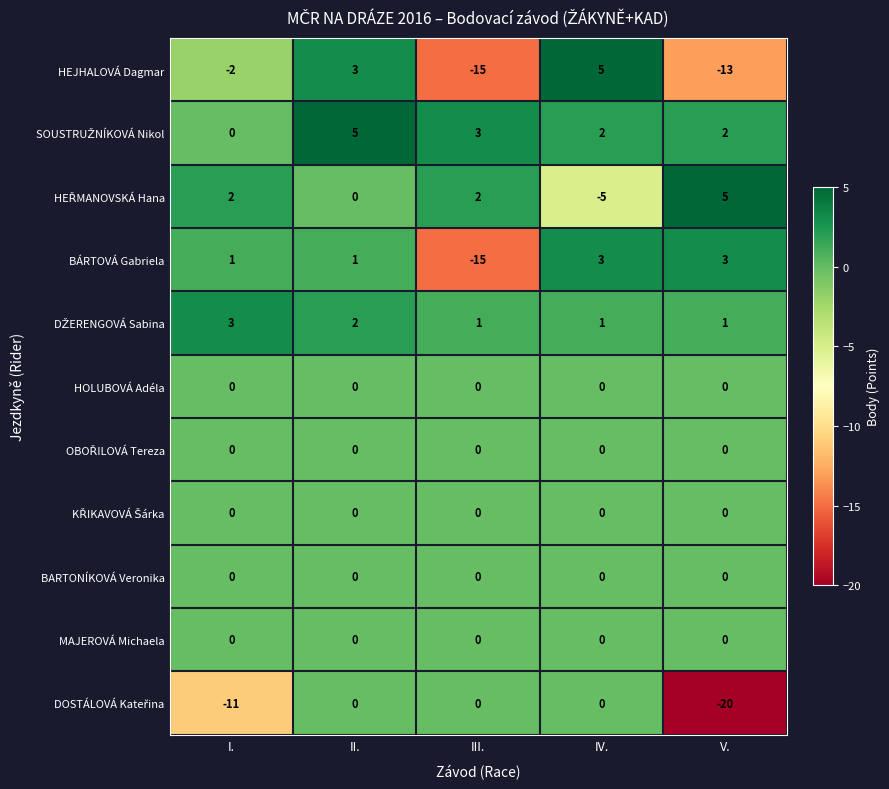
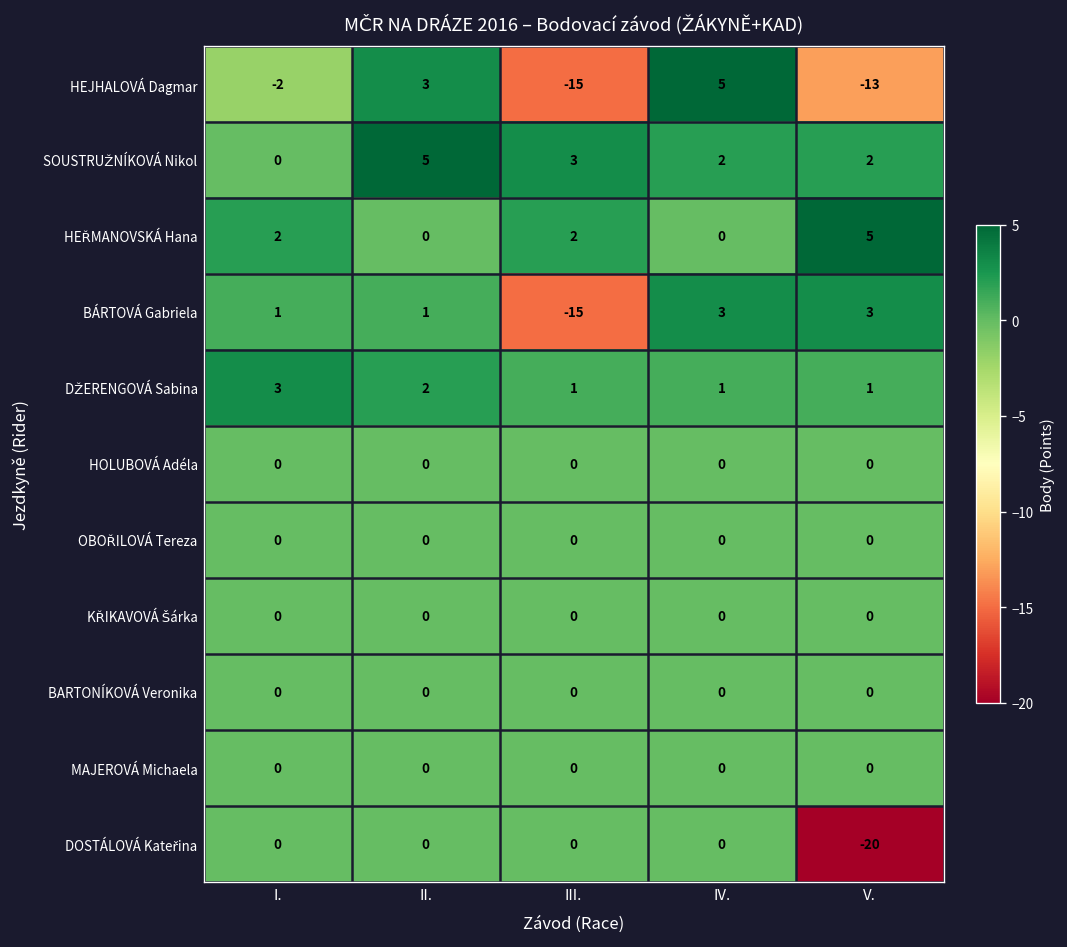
  {
    "HEJHALOVÁ Dagmar": {
      "I.": -2,
      "II.": 3,
      "III.": -15,
      "IV.": 5,
      "V.": -13
    },
    "SOUSTRUŽNÍKOVÁ Nikol": {
      "I.": 0,
      "II.": 5,
      "III.": 3,
      "IV.": 2,
      "V.": 2
    },
    "HEŘMANOVSKÁ Hana": {
      "I.": 2,
      "II.": 0,
      "III.": 2,
-     "IV.": -5,
+     "IV.": 0,
      "V.": 5
    },
    "BÁRTOVÁ Gabriela": {
      "I.": 1,
      "II.": 1,
      "III.": -15,
      "IV.": 3,
      "V.": 3
    },
    "DŽERENGOVÁ Sabina": {
      "I.": 3,
      "II.": 2,
      "III.": 1,
      "IV.": 1,
      "V.": 1
    },
    "HOLUBOVÁ Adéla": {
      "I.": 0,
      "II.": 0,
      "III.": 0,
      "IV.": 0,
      "V.": 0
    },
    "OBOŘILOVÁ Tereza": {
      "I.": 0,
      "II.": 0,
      "III.": 0,
      "IV.": 0,
      "V.": 0
    },
    "KŘIKAVOVÁ Šárka": {
      "I.": 0,
      "II.": 0,
      "III.": 0,
      "IV.": 0,
      "V.": 0
    },
    "BARTONÍKOVÁ Veronika": {
      "I.": 0,
      "II.": 0,
      "III.": 0,
      "IV.": 0,
      "V.": 0
    },
    "MAJEROVÁ Michaela": {
      "I.": 0,
      "II.": 0,
      "III.": 0,
      "IV.": 0,
      "V.": 0
    },
    "DOSTÁLOVÁ Kateřina": {
-     "I.": -11,
+     "I.": 0,
      "II.": 0,
      "III.": 0,
      "IV.": 0,
      "V.": -20
    }
  }
